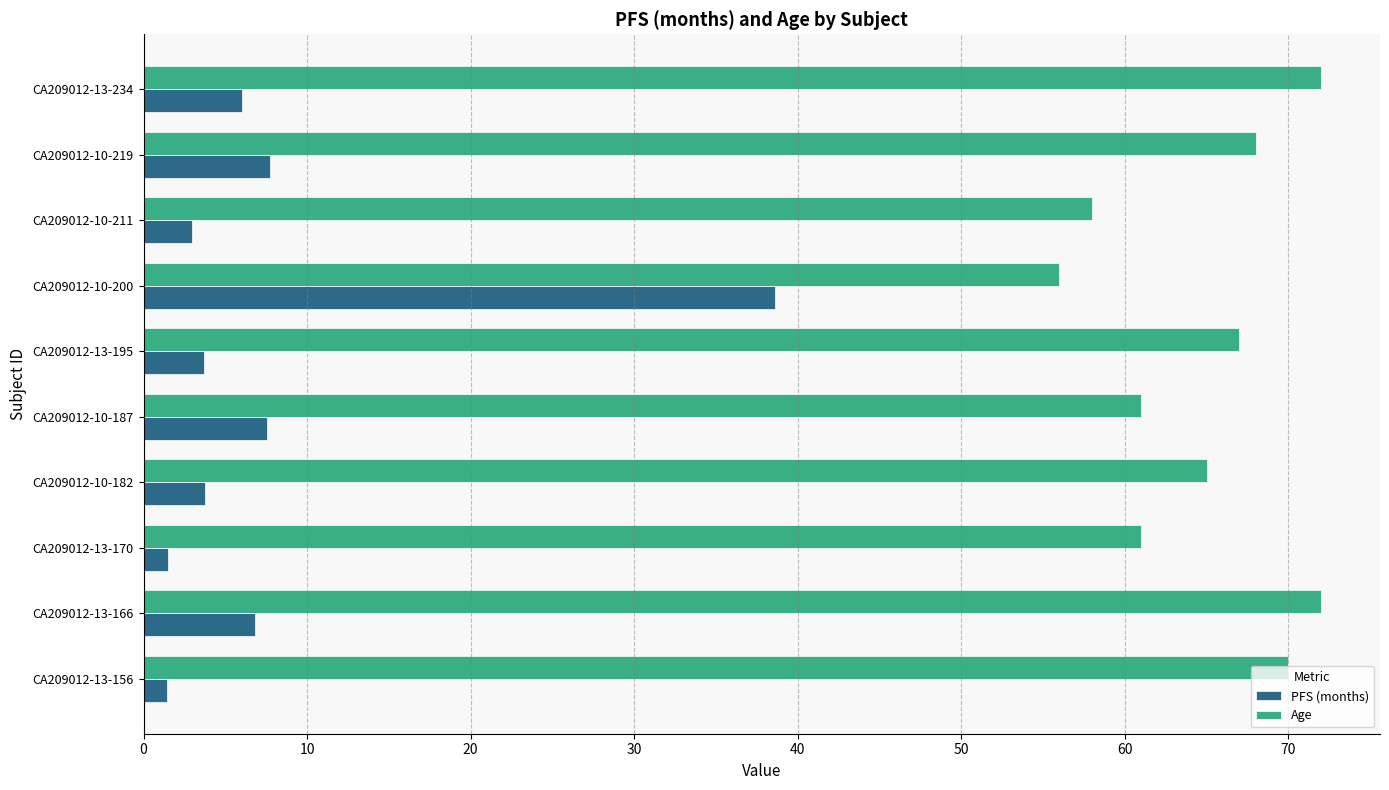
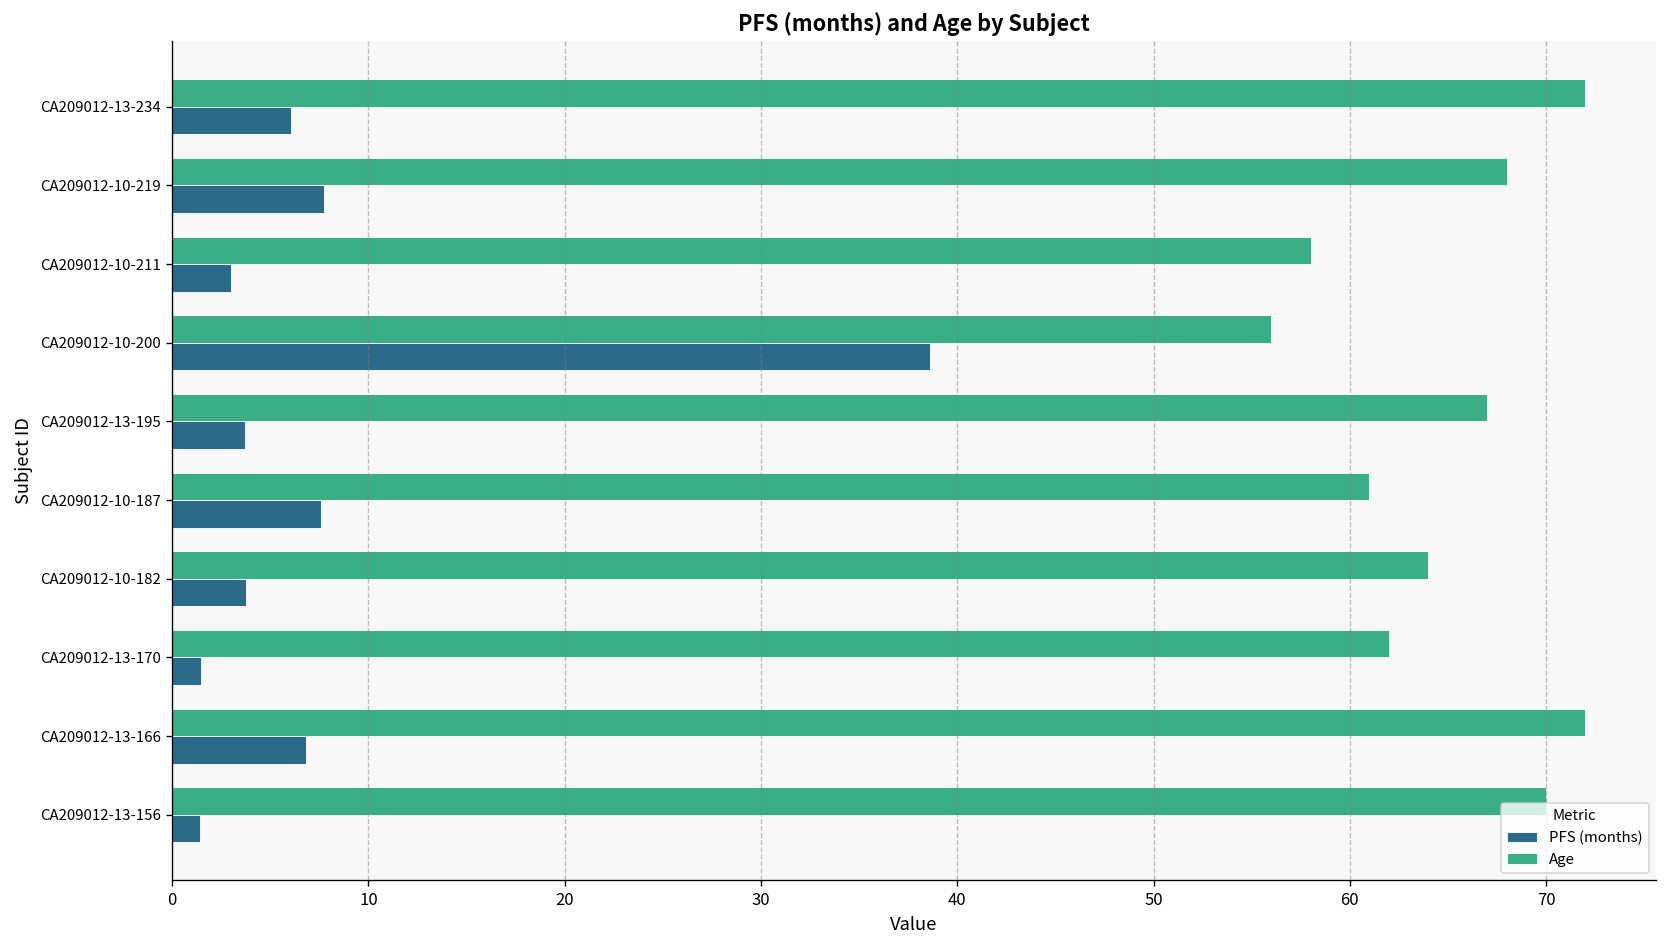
  {
    "PFS (months)": {
      "CA209012-13-234": 6,
      "CA209012-10-219": 7.8,
      "CA209012-10-211": 3,
      "CA209012-10-200": 38.6,
      "CA209012-13-195": 3.7,
      "CA209012-10-187": 7.6,
      "CA209012-10-182": 3.8,
      "CA209012-13-170": 1.5,
      "CA209012-13-166": 6.8,
      "CA209012-13-156": 1.4
    },
    "Age": {
      "CA209012-13-234": 72,
      "CA209012-10-219": 68,
      "CA209012-10-211": 58,
      "CA209012-10-200": 56,
      "CA209012-13-195": 67,
      "CA209012-10-187": 61,
-     "CA209012-10-182": 65,
-     "CA209012-13-170": 61,
+     "CA209012-10-182": 64,
+     "CA209012-13-170": 62,
      "CA209012-13-166": 72
    }
  }
